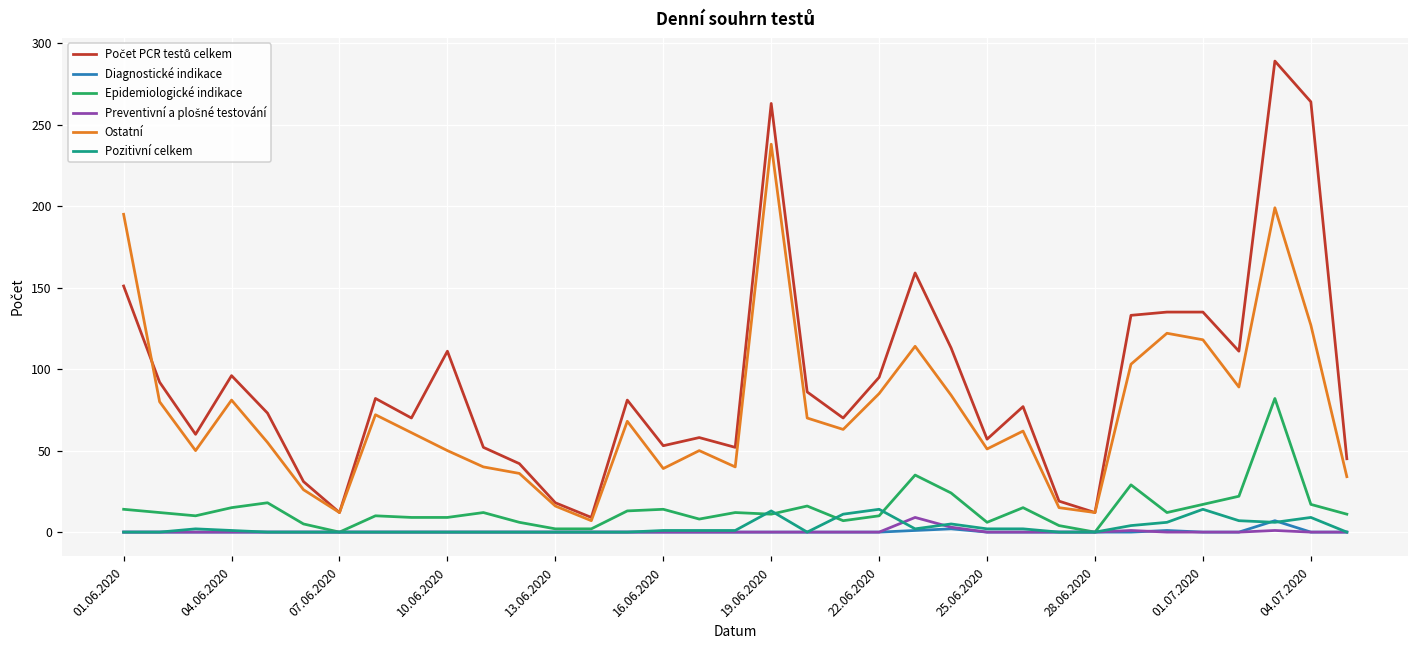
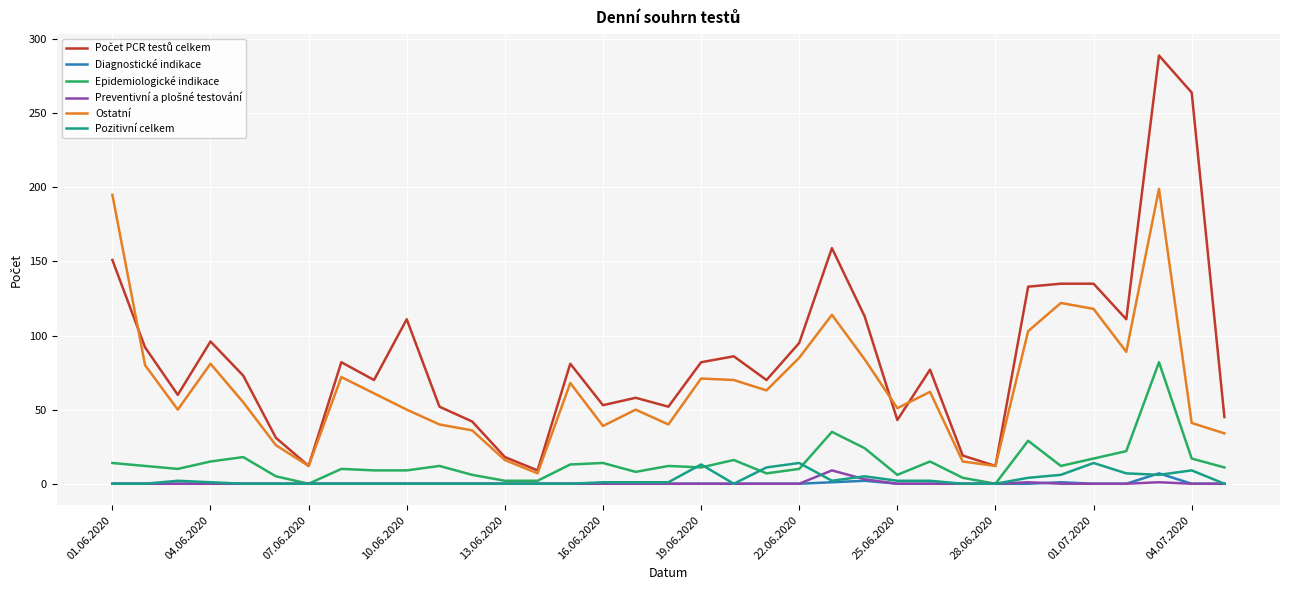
  {
    "Počet PCR testů celkem": {
      "01.06.2020": 151,
      "04.06.2020": 96,
      "10.06.2020": 111,
      "13.06.2020": 18,
      "16.06.2020": 53,
-     "19.06.2020": 263,
+     "19.06.2020": 82,
      "22.06.2020": 95,
-     "25.06.2020": 57,
+     "25.06.2020": 43,
      "01.07.2020": 135,
      "04.07.2020": 264
    },
    "Ostatní": {
      "01.06.2020": 195,
      "04.06.2020": 81,
      "10.06.2020": 50,
      "13.06.2020": 16,
      "16.06.2020": 39,
-     "19.06.2020": 238,
+     "19.06.2020": 71,
      "22.06.2020": 85,
      "25.06.2020": 51,
      "01.07.2020": 118,
-     "04.07.2020": 127
+     "04.07.2020": 41
    }
  }
